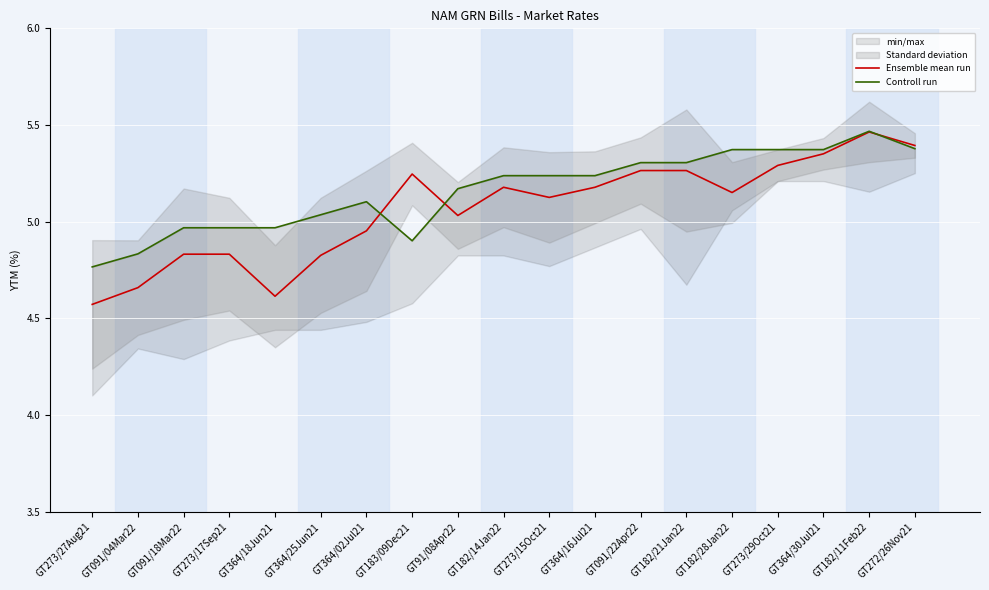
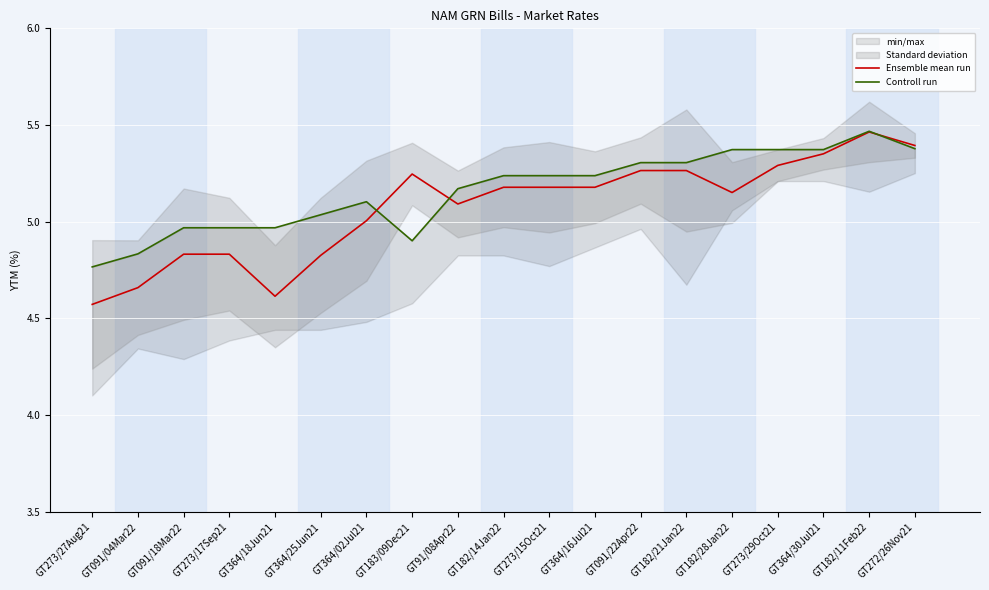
  {
    "Ensemble mean run": {
      "GT273/27Aug21": 4.57,
      "GT091/04Mar22": 4.66,
      "GT091/18Mar22": 4.83,
      "GT273/17Sep21": 4.83,
      "GT364/18Jun21": 4.61,
      "GT364/25Jun21": 4.83,
-     "GT364/02Jul21": 4.95,
+     "GT364/02Jul21": 5.00,
      "GT183/09Dec21": 5.25,
-     "GT91/08Apr22": 5.03,
+     "GT91/08Apr22": 5.09,
      "GT182/14Jan22": 5.18,
-     "GT273/15Oct21": 5.13,
+     "GT273/15Oct21": 5.18,
      "GT364/16Jul21": 5.18,
      "GT091/22Apr22": 5.26,
      "GT182/21Jan22": 5.26,
      "GT182/28Jan22": 5.15,
      "GT273/29Oct21": 5.29,
      "GT364/30Jul21": 5.35,
      "GT272/26Nov21": 5.39
    }
  }
